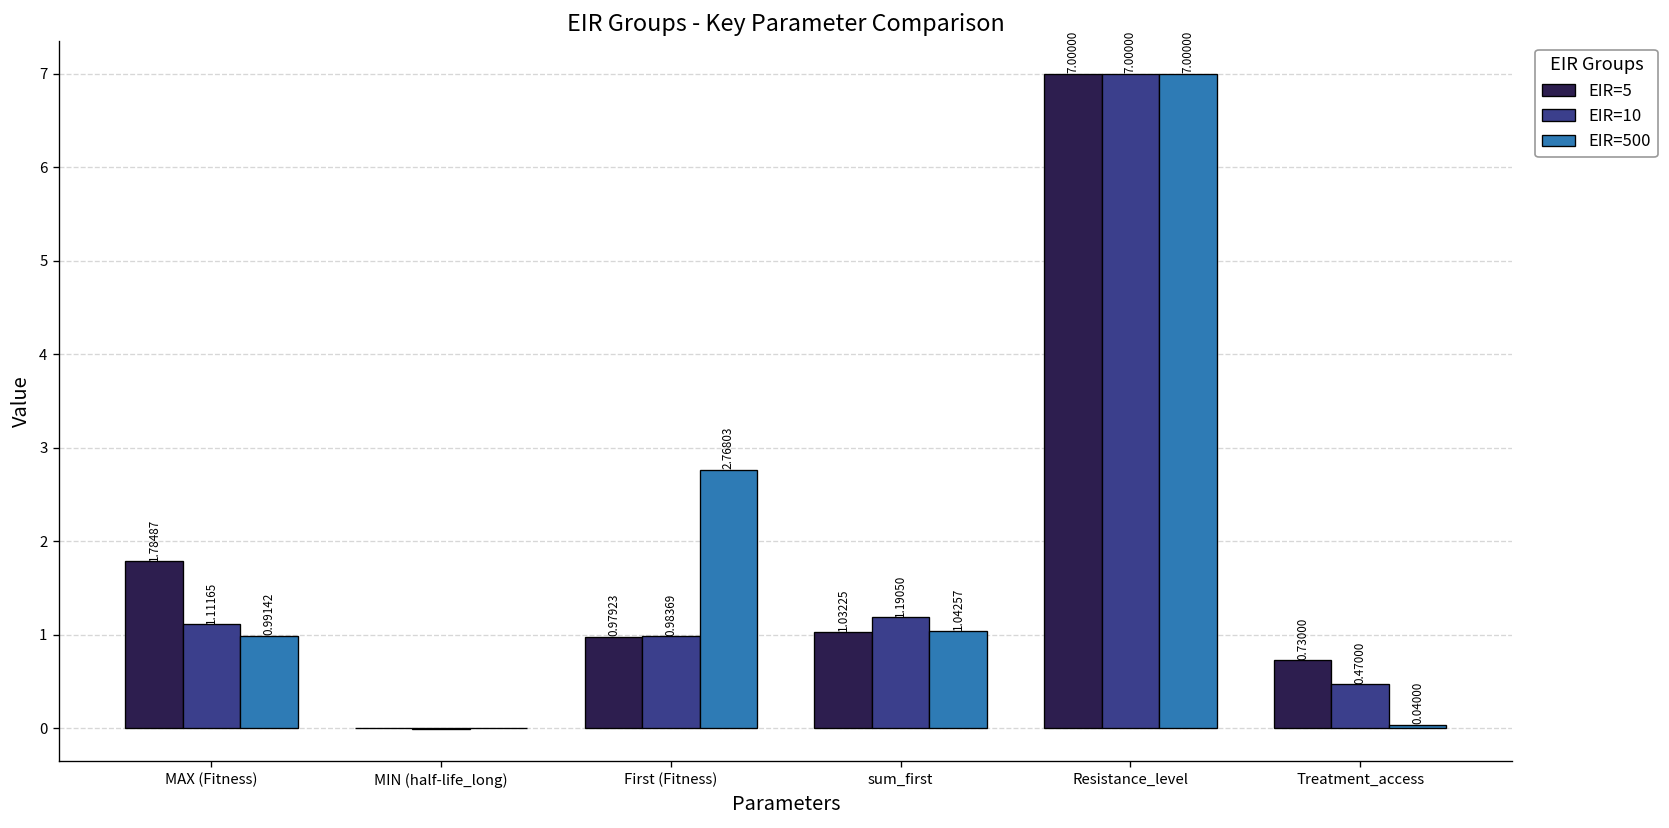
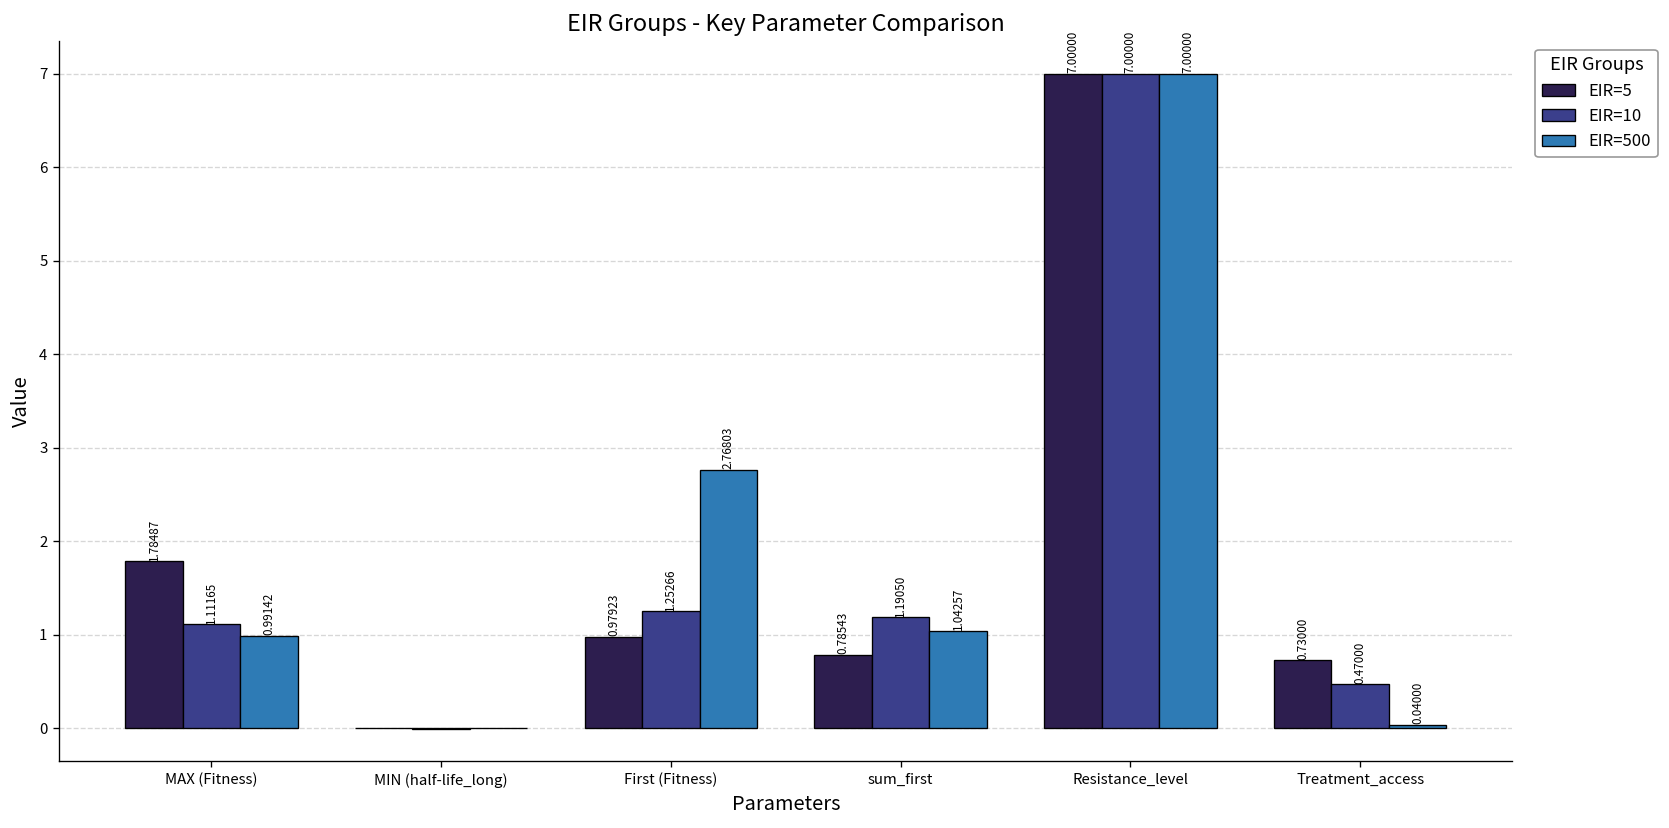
  {
    "EIR=5": {
      "MAX (Fitness)": 1.78487,
      "First (Fitness)": 0.97923,
-     "sum_first": 1.03225,
+     "sum_first": 0.78543,
      "Resistance_level": 7.00000,
      "Treatment_access": 0.73000
    },
    "EIR=10": {
      "MAX (Fitness)": 1.11165,
-     "First (Fitness)": 0.98369,
+     "First (Fitness)": 1.25266,
      "sum_first": 1.19050,
      "Resistance_level": 7.00000,
      "Treatment_access": 0.47000
    },
    "EIR=500": {
      "MAX (Fitness)": 0.99142,
      "First (Fitness)": 2.76803,
      "sum_first": 1.04257,
      "Resistance_level": 7.00000,
      "Treatment_access": 0.04000
    }
  }
